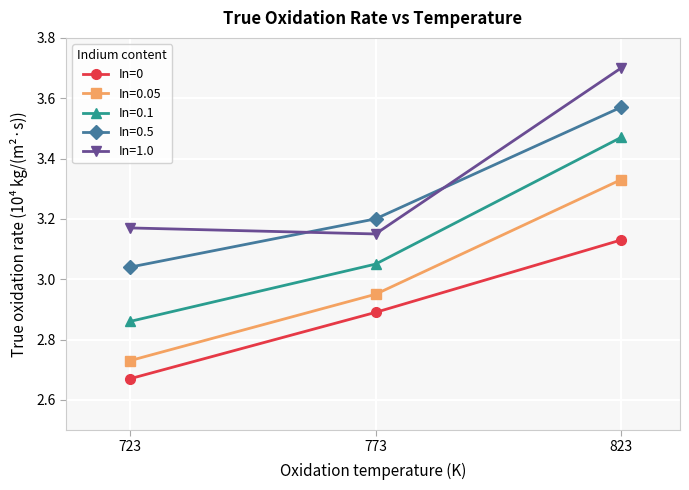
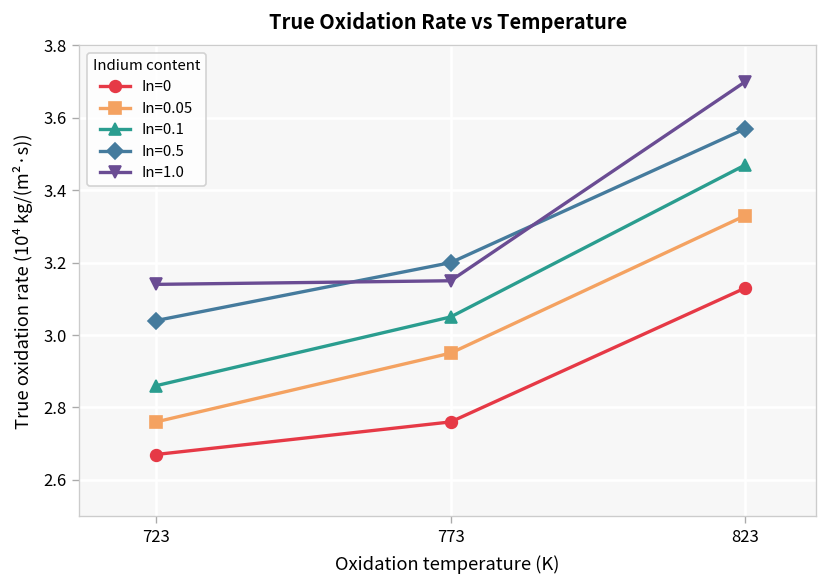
  {
    "In=0": {
      "723": 2.67,
-     "773": 2.89,
+     "773": 2.76,
      "823": 3.13
    },
    "In=0.05": {
-     "723": 2.73,
+     "723": 2.76,
      "773": 2.95,
      "823": 3.33
    },
    "In=1.0": {
-     "723": 3.17,
+     "723": 3.14,
      "773": 3.15,
      "823": 3.70
    }
  }
